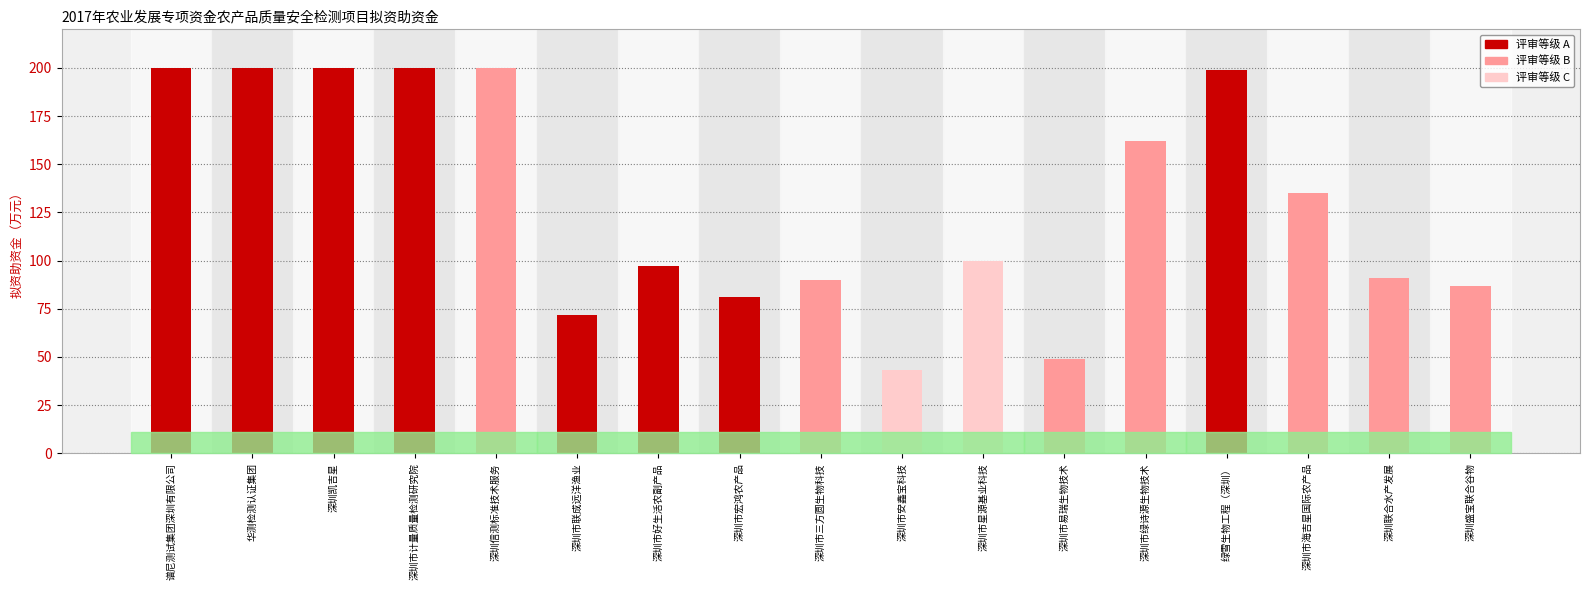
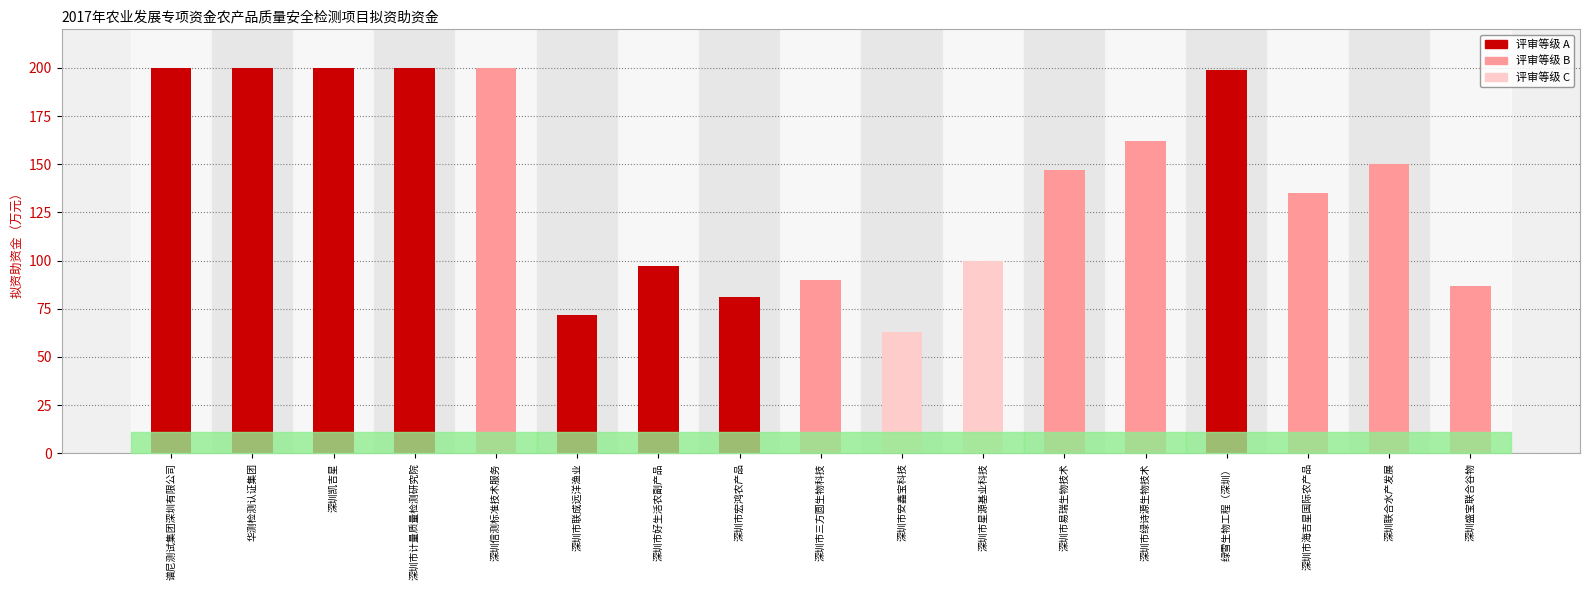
  {
    "谱尼测试集团深圳有限公司": 200,
    "华测检测认证集团": 200,
    "深圳凯吉星": 200,
    "深圳市计量质量检测研究院": 200,
    "深圳信测标准技术服务": 200,
    "深圳市联成远洋渔业": 72,
    "深圳市好生活农副产品": 97,
    "深圳市宏鸿农产品": 81,
    "深圳市三方圆生物科技": 90,
-   "深圳市安鑫宝科技": 43,
+   "深圳市安鑫宝科技": 63,
    "深圳市星源基业科技": 100,
-   "深圳市易瑞生物技术": 49,
+   "深圳市易瑞生物技术": 147,
    "深圳市绿诗源生物技术": 162,
    "绿雪生物工程（深圳）": 199,
    "深圳市海吉星国际农产品": 135,
-   "深圳联合水产发展": 91,
+   "深圳联合水产发展": 150,
    "深圳盛宝联合谷物": 87
  }
